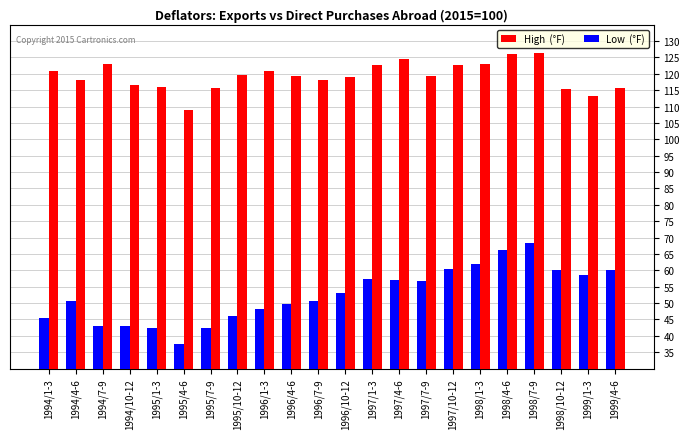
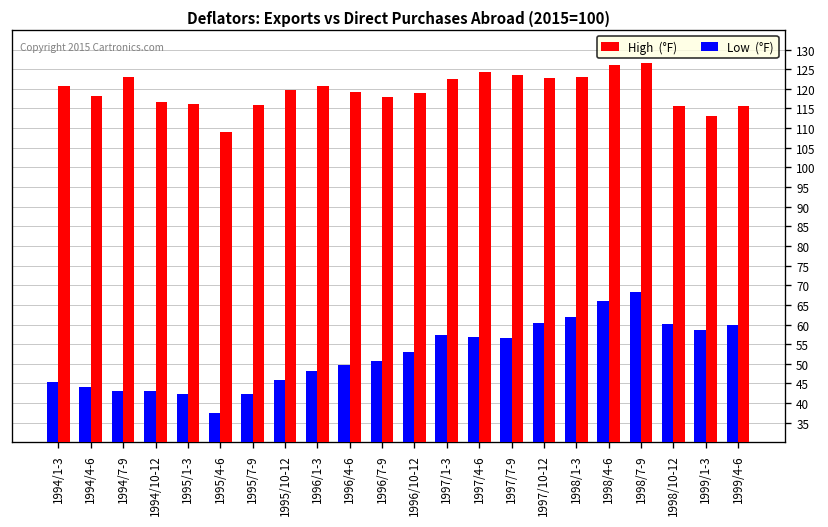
  {
    "High (°F)": {
      "1994/1-3": 121,
      "1994/4-6": 118,
      "1994/10-12": 117,
      "1995/1-3": 116,
      "1995/4-6": 109,
      "1995/7-9": 116,
      "1995/10-12": 120,
      "1996/1-3": 121,
      "1996/4-6": 119,
      "1996/7-9": 118,
      "1996/10-12": 119,
      "1997/1-3": 123,
      "1997/4-6": 124,
-     "1997/7-9": 119,
+     "1997/7-9": 124,
      "1997/10-12": 123,
      "1998/1-3": 123,
      "1998/4-6": 126,
      "1998/7-9": 127,
      "1998/10-12": 116,
      "1999/1-3": 113,
      "1999/4-6": 116
    },
    "Low (°F)": {
      "1994/1-3": 46,
-     "1994/4-6": 51,
+     "1994/4-6": 44,
      "1994/7-9": 43,
      "1994/10-12": 43,
      "1995/1-3": 42,
      "1995/4-6": 38,
      "1995/7-9": 42,
      "1995/10-12": 46,
      "1996/1-3": 48,
      "1996/4-6": 50,
      "1996/7-9": 51,
      "1996/10-12": 53,
      "1997/1-3": 57,
      "1997/4-6": 57,
      "1997/7-9": 57,
      "1997/10-12": 60,
      "1998/1-3": 62,
      "1998/4-6": 66,
      "1998/7-9": 68,
      "1998/10-12": 60,
      "1999/1-3": 59,
      "1999/4-6": 60
    }
  }
